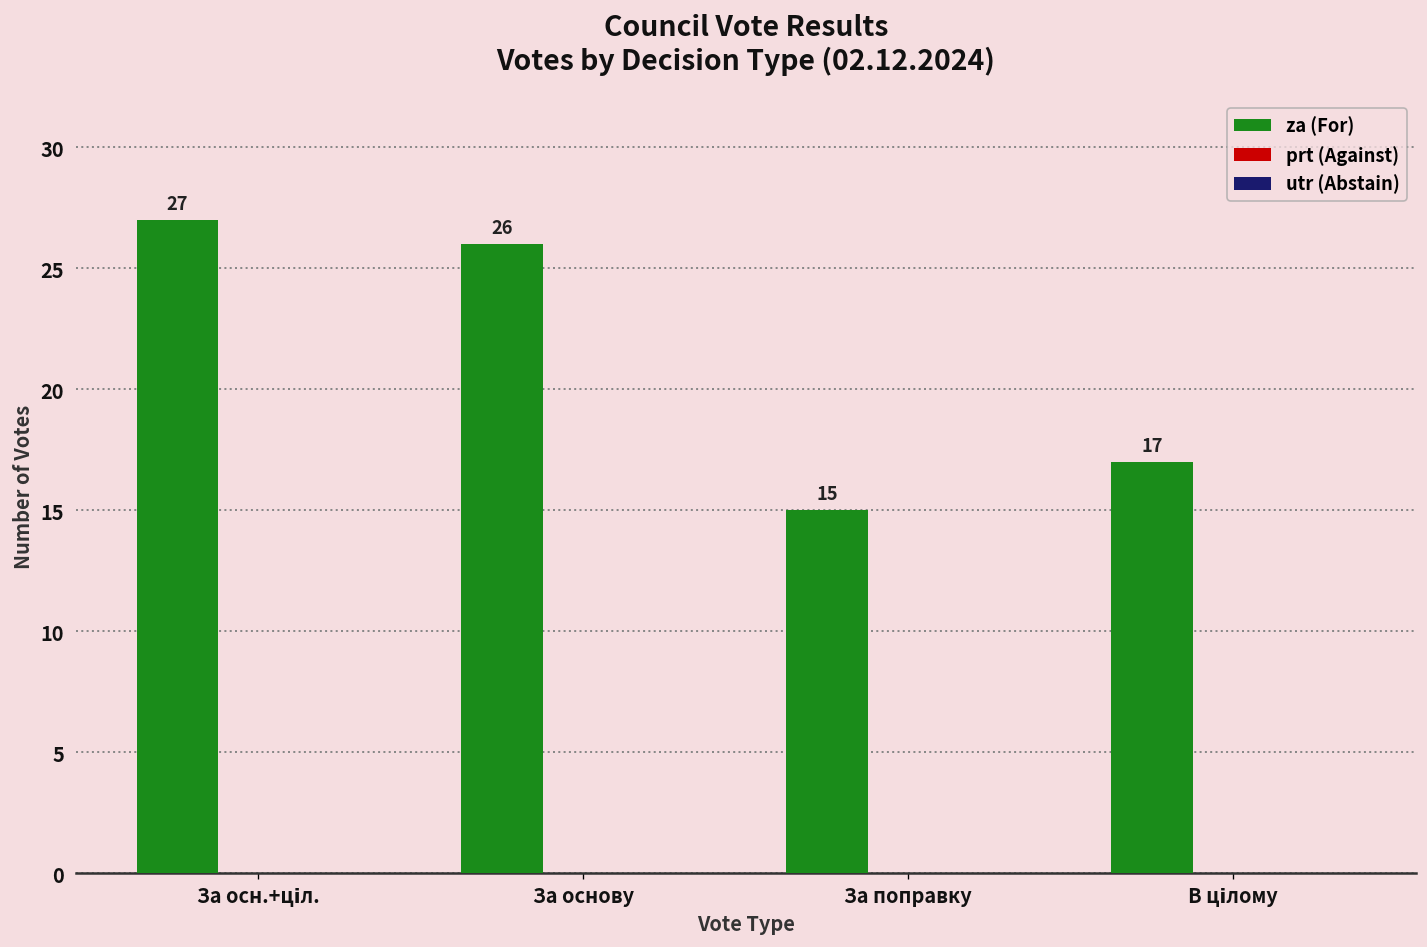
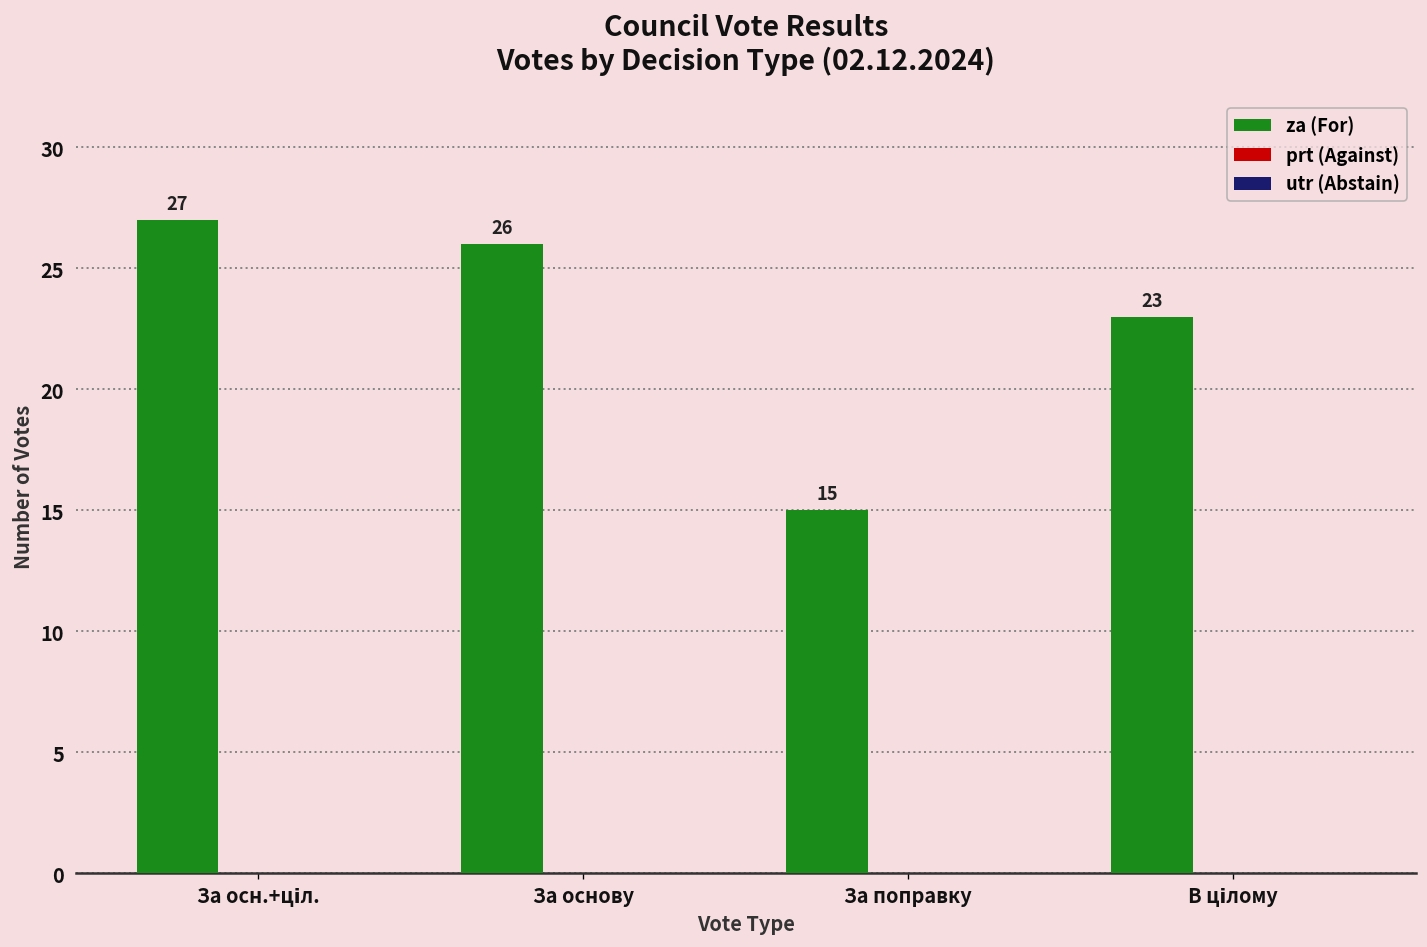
  {
    "za (For)": {
      "За осн.+ціл.": 27,
      "За основу": 26,
      "За поправку": 15,
-     "В цілому": 17
+     "В цілому": 23
    },
    "prt (Against)": {
      "За осн.+ціл.": 0.0,
      "За основу": 0.0,
      "За поправку": 0.0,
      "В цілому": 0.0
    },
    "utr (Abstain)": {
      "За осн.+ціл.": 0.0,
      "За основу": 0.0,
      "За поправку": 0.0,
      "В цілому": 0.0
    }
  }
